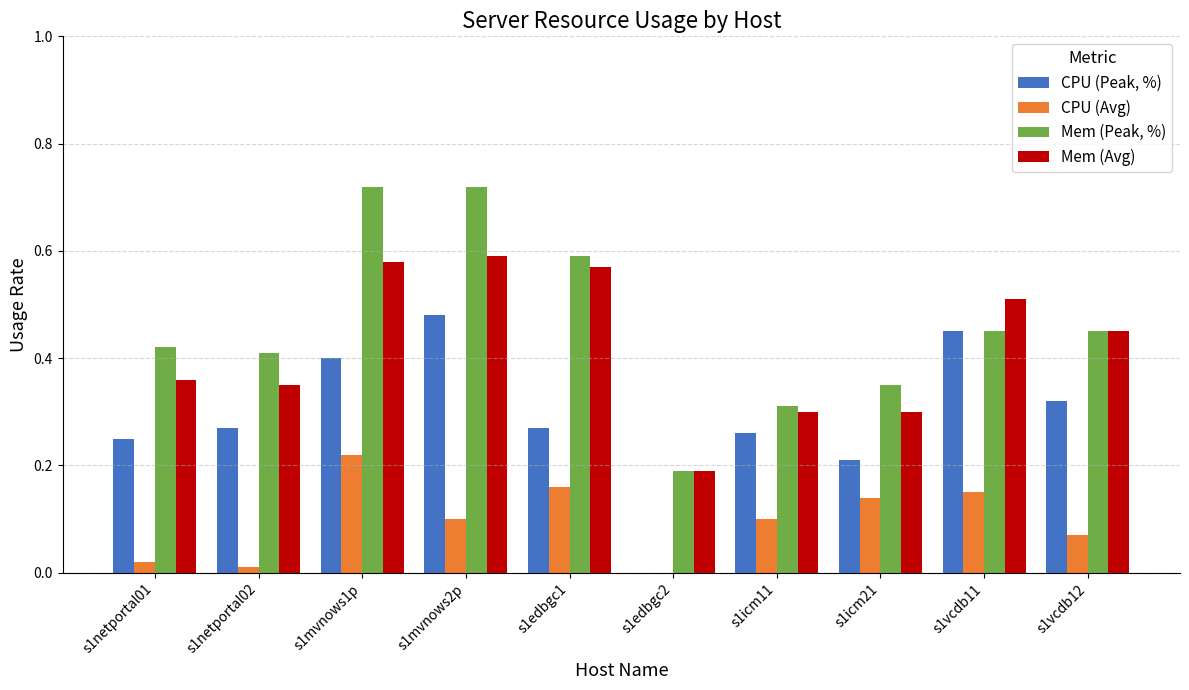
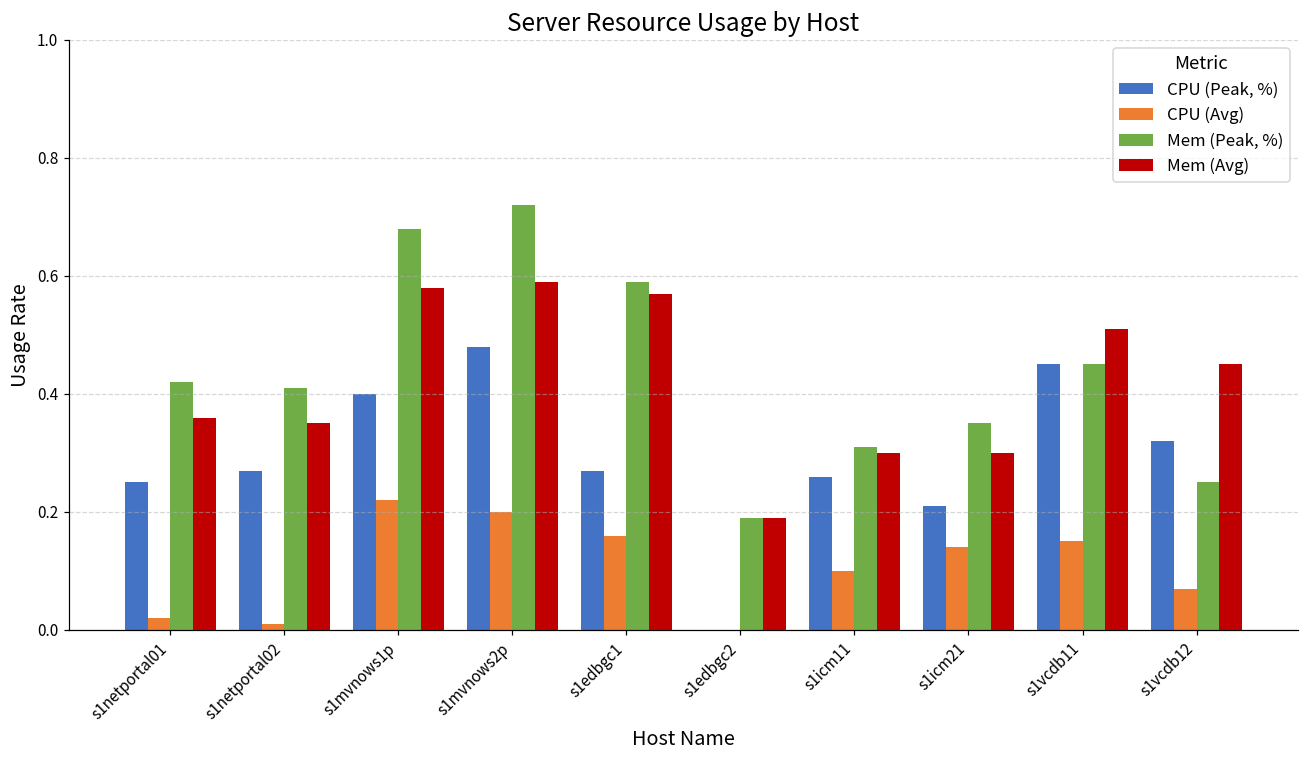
  {
    "CPU (Peak, %)": {
      "s1netportal01": 0.25,
      "s1netportal02": 0.27,
      "s1mvnows1p": 0.40,
      "s1mvnows2p": 0.48,
      "s1edbgc1": 0.27,
      "s1edbgc2": 0.00,
      "s1icm11": 0.26,
      "s1icm21": 0.21,
      "s1vcdb11": 0.45,
      "s1vcdb12": 0.32
    },
    "CPU (Avg)": {
      "s1netportal01": 0.02,
      "s1netportal02": 0.01,
      "s1mvnows1p": 0.22,
-     "s1mvnows2p": 0.1,
+     "s1mvnows2p": 0.2,
      "s1edbgc1": 0.16,
      "s1edbgc2": 0.0,
      "s1icm11": 0.1,
      "s1icm21": 0.14,
      "s1vcdb11": 0.15,
      "s1vcdb12": 0.07
    },
    "Mem (Peak, %)": {
      "s1netportal01": 0.42,
      "s1netportal02": 0.41,
-     "s1mvnows1p": 0.72,
+     "s1mvnows1p": 0.68,
      "s1mvnows2p": 0.72,
      "s1edbgc1": 0.59,
      "s1edbgc2": 0.19,
      "s1icm11": 0.31,
      "s1icm21": 0.35,
      "s1vcdb11": 0.45,
-     "s1vcdb12": 0.45
+     "s1vcdb12": 0.25
    },
    "Mem (Avg)": {
      "s1netportal01": 0.36,
      "s1netportal02": 0.35,
      "s1mvnows1p": 0.58,
      "s1mvnows2p": 0.59,
      "s1edbgc1": 0.57,
      "s1edbgc2": 0.19,
      "s1icm11": 0.30,
      "s1icm21": 0.30,
      "s1vcdb11": 0.51,
      "s1vcdb12": 0.45
    }
  }
